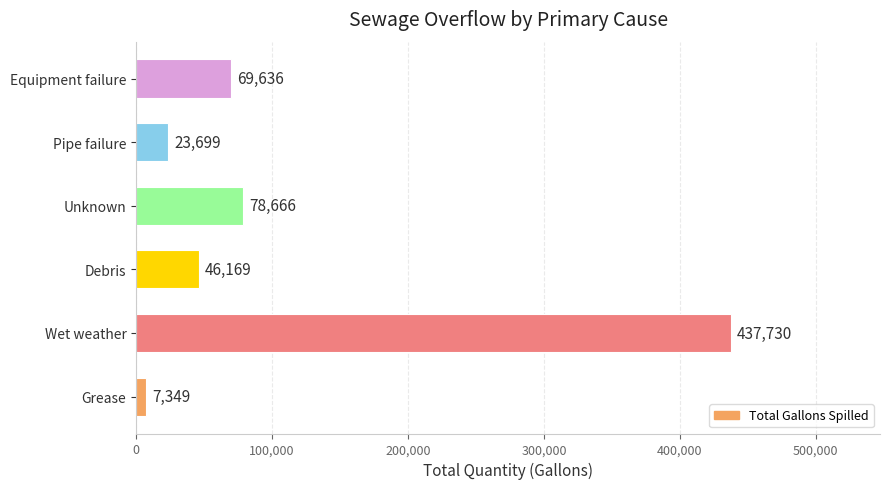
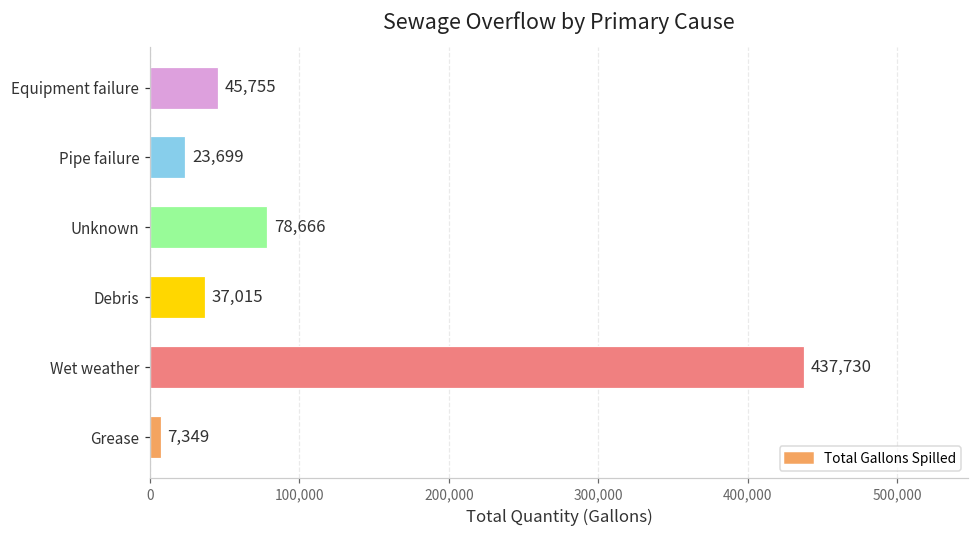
  {
-   "Equipment failure": "69,636",
+   "Equipment failure": "45,755",
    "Pipe failure": "23,699",
    "Unknown": "78,666",
-   "Debris": "46,169",
+   "Debris": "37,015",
    "Wet weather": "437,730",
    "Grease": "7,349"
  }
